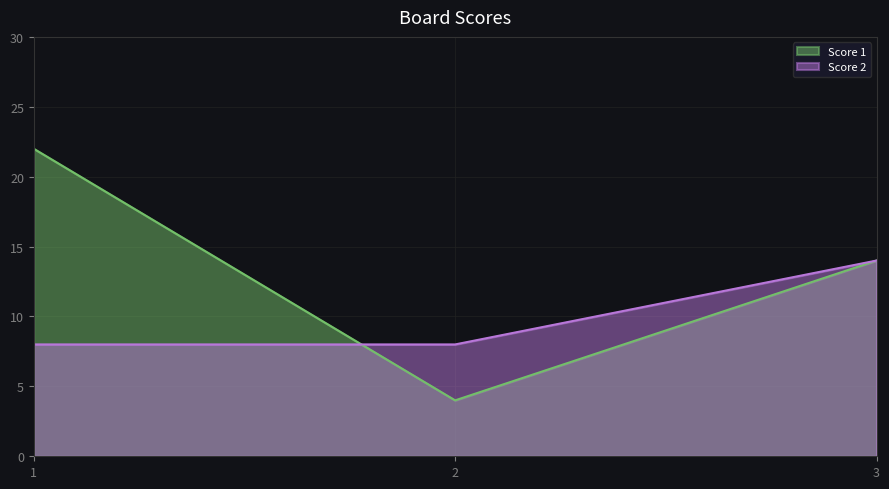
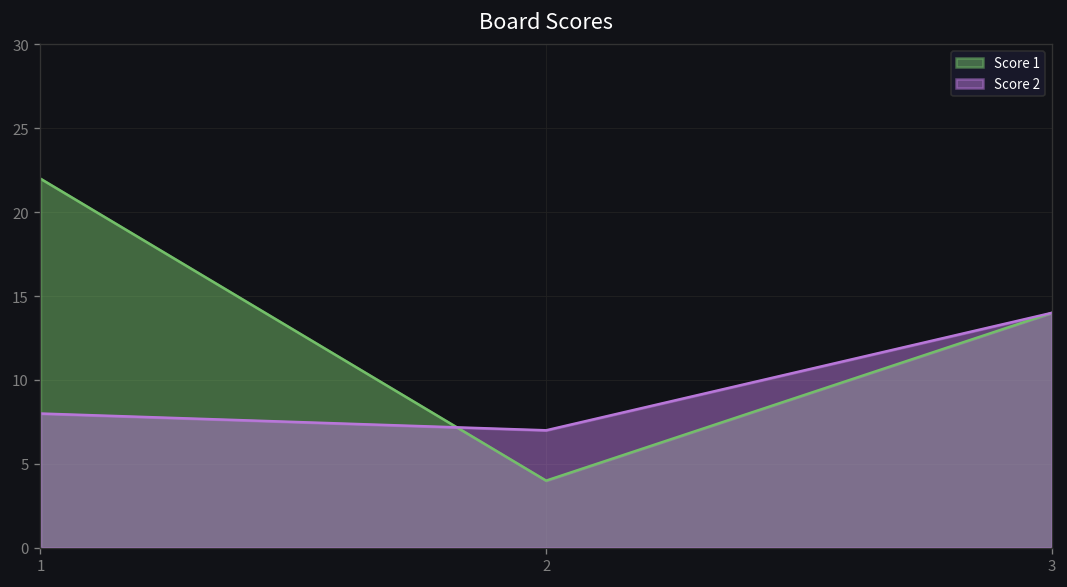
  {
    "Score 1": {
      "1": 22,
      "2": 4
    },
    "Score 2": {
      "1": 8,
-     "2": 8
+     "2": 7
    }
  }
